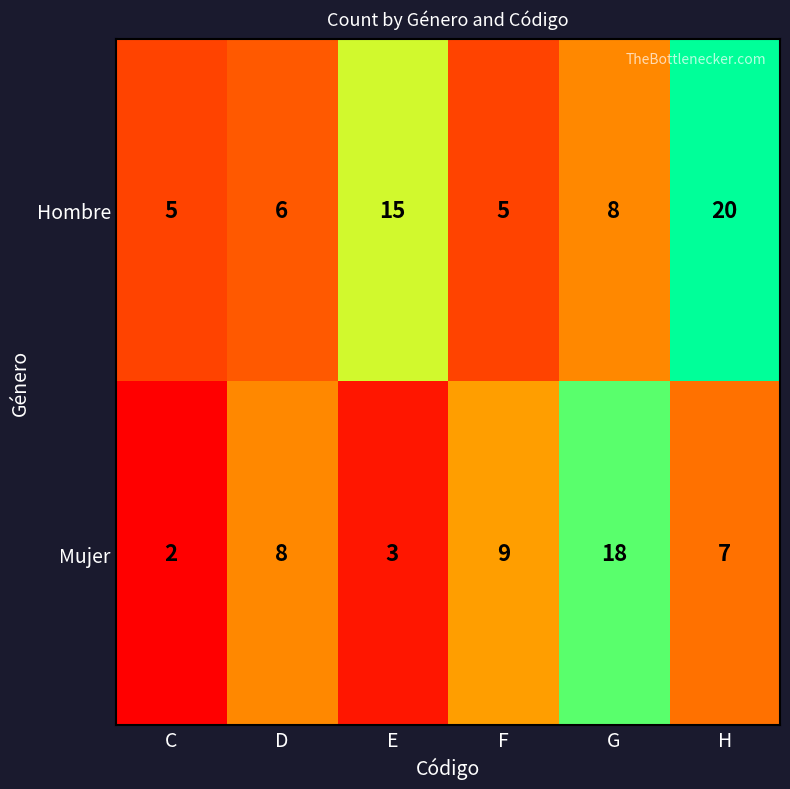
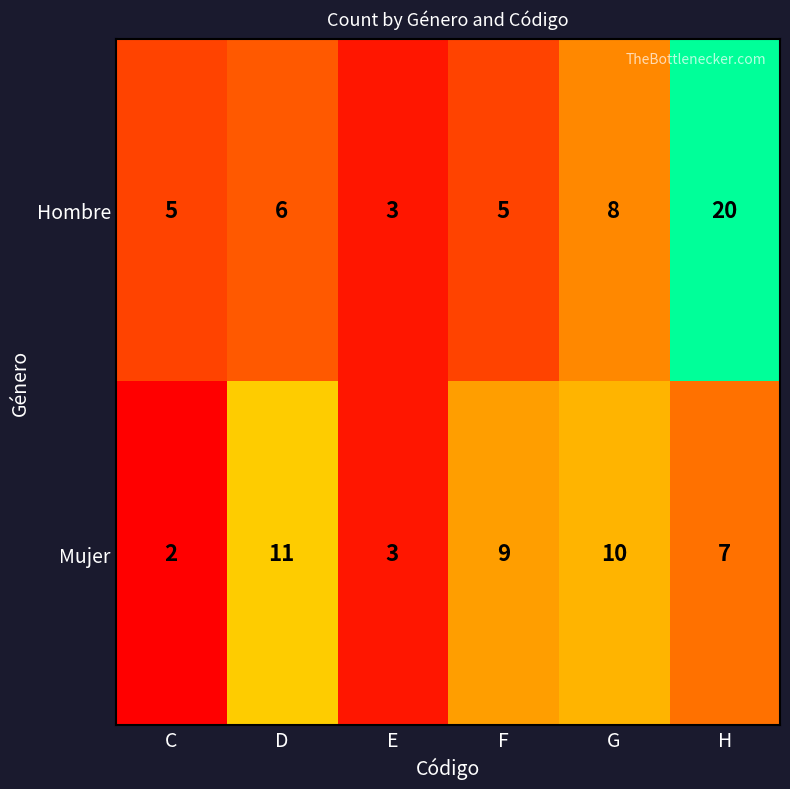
  {
    "Hombre": {
      "C": 5,
      "D": 6,
-     "E": 15,
+     "E": 3,
      "F": 5,
      "G": 8
    },
    "Mujer": {
      "C": 2,
-     "D": 8,
+     "D": 11,
      "E": 3,
      "F": 9,
-     "G": 18,
+     "G": 10,
      "H": 7
    }
  }
